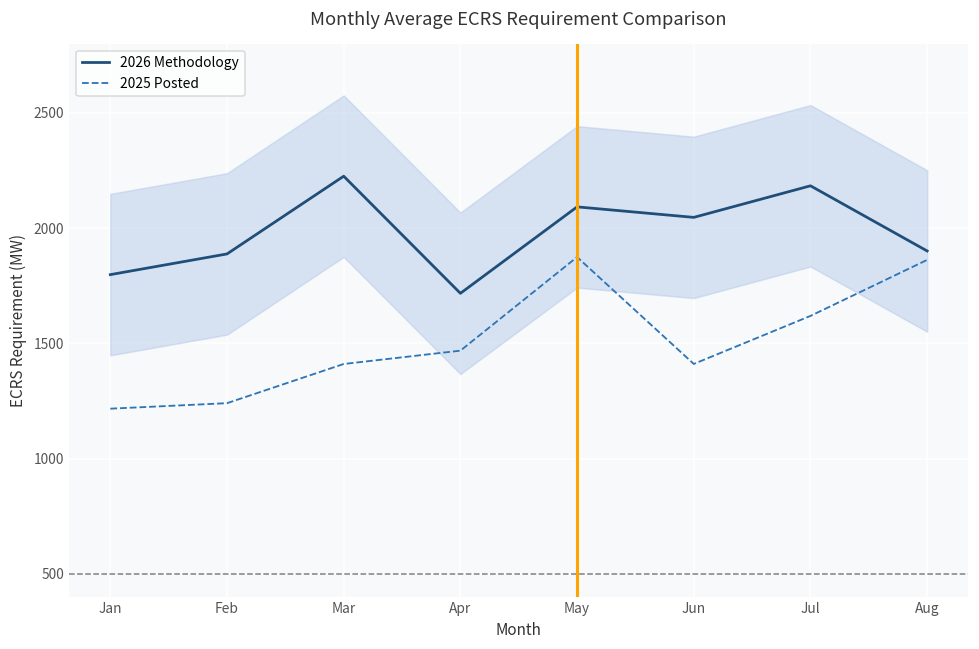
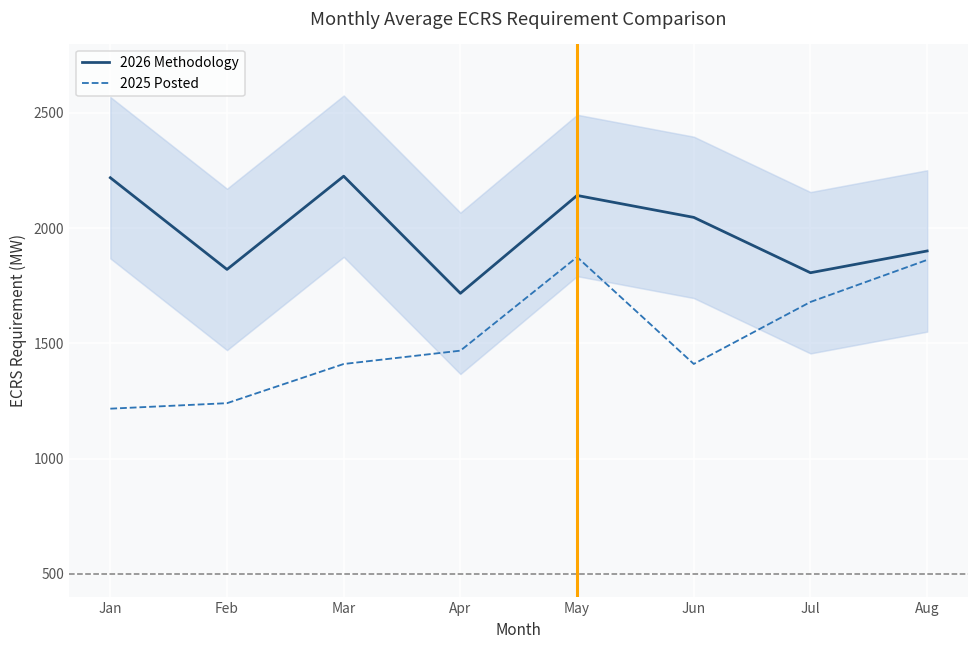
  {
    "2026 Methodology": {
-     "Jan": 1800,
-     "Feb": 1890,
+     "Jan": 2220,
+     "Feb": 1820,
      "Mar": 2220,
      "Apr": 1720,
-     "May": 2090,
+     "May": 2140,
      "Jun": 2050,
-     "Jul": 2180,
+     "Jul": 1810,
      "Aug": 1900
    },
    "2025 Posted": {
      "Jan": 1220,
      "Feb": 1240,
      "Mar": 1410,
      "Apr": 1470,
      "May": 1870,
      "Jun": 1410,
-     "Jul": 1620,
+     "Jul": 1680,
      "Aug": 1860
    }
  }
